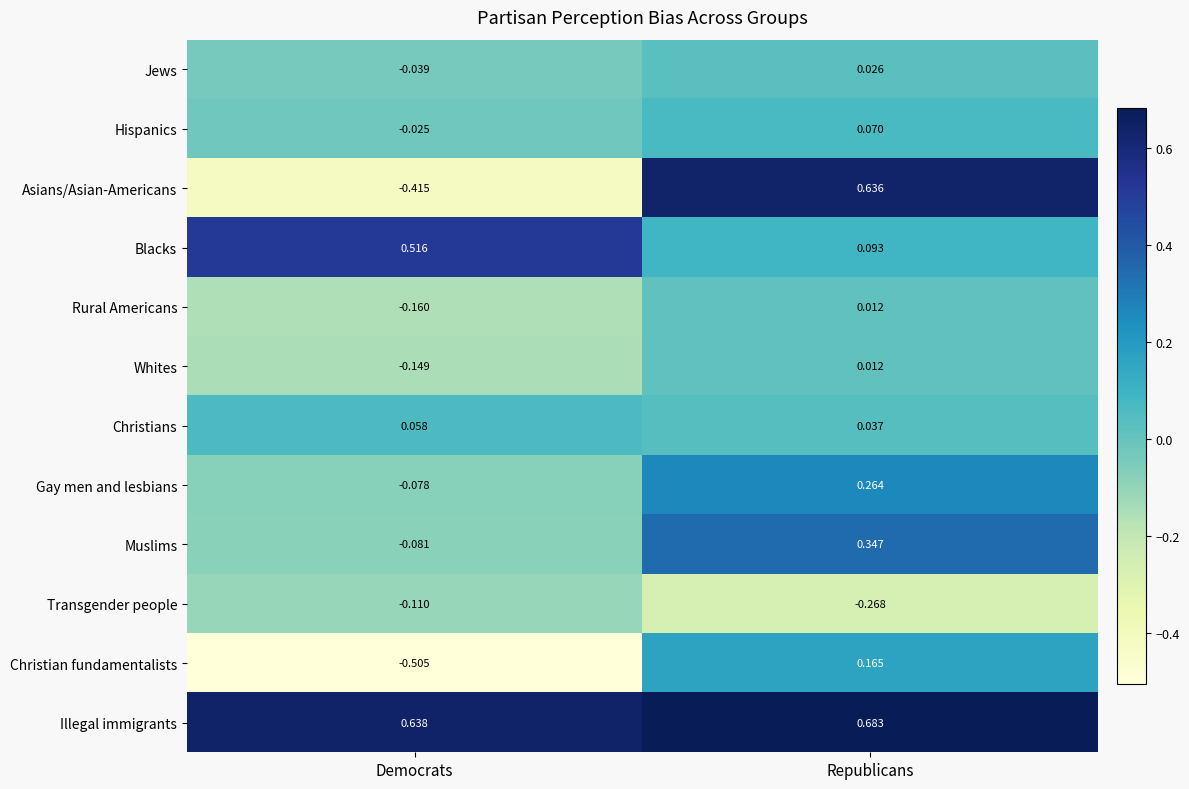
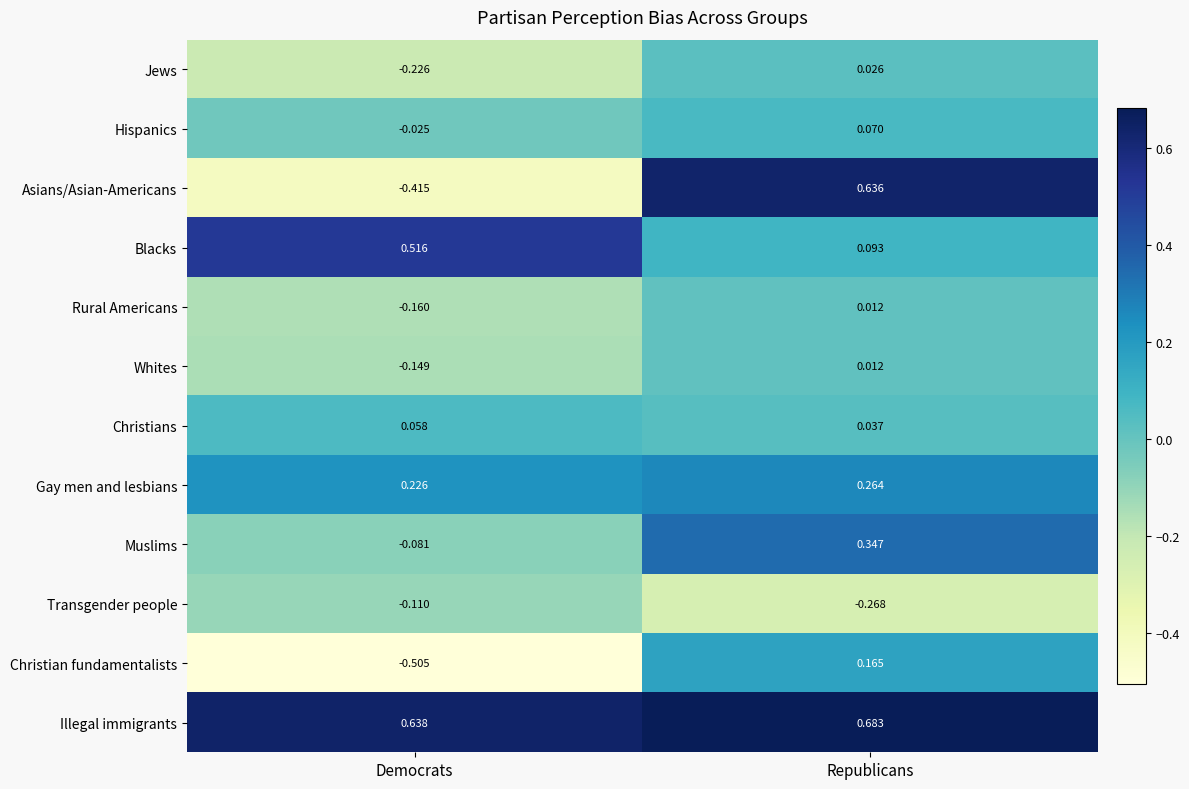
  {
    "Jews": {
-     "Democrats": -0.039,
+     "Democrats": -0.226,
      "Republicans": 0.026
    },
    "Hispanics": {
      "Democrats": -0.025,
      "Republicans": 0.070
    },
    "Asians/Asian-Americans": {
      "Democrats": -0.415,
      "Republicans": 0.636
    },
    "Blacks": {
      "Democrats": 0.516,
      "Republicans": 0.093
    },
    "Rural Americans": {
      "Democrats": -0.160,
      "Republicans": 0.012
    },
    "Whites": {
      "Democrats": -0.149,
      "Republicans": 0.012
    },
    "Christians": {
      "Democrats": 0.058,
      "Republicans": 0.037
    },
    "Gay men and lesbians": {
-     "Democrats": -0.078,
+     "Democrats": 0.226,
      "Republicans": 0.264
    },
    "Muslims": {
      "Democrats": -0.081,
      "Republicans": 0.347
    },
    "Transgender people": {
      "Democrats": -0.110,
      "Republicans": -0.268
    },
    "Christian fundamentalists": {
      "Democrats": -0.505,
      "Republicans": 0.165
    },
    "Illegal immigrants": {
      "Democrats": 0.638,
      "Republicans": 0.683
    }
  }
